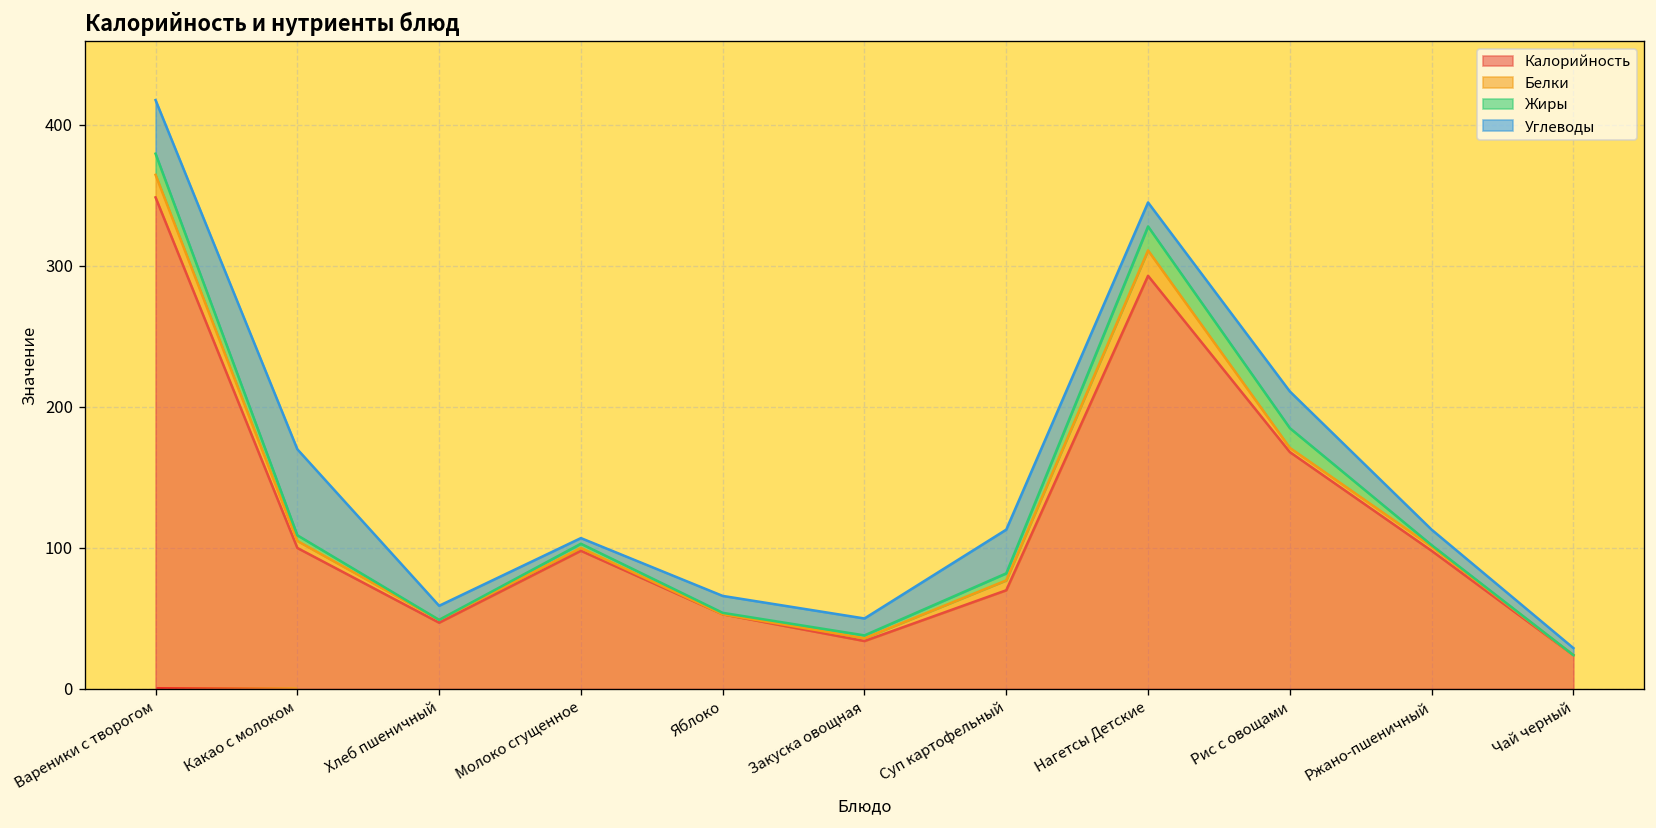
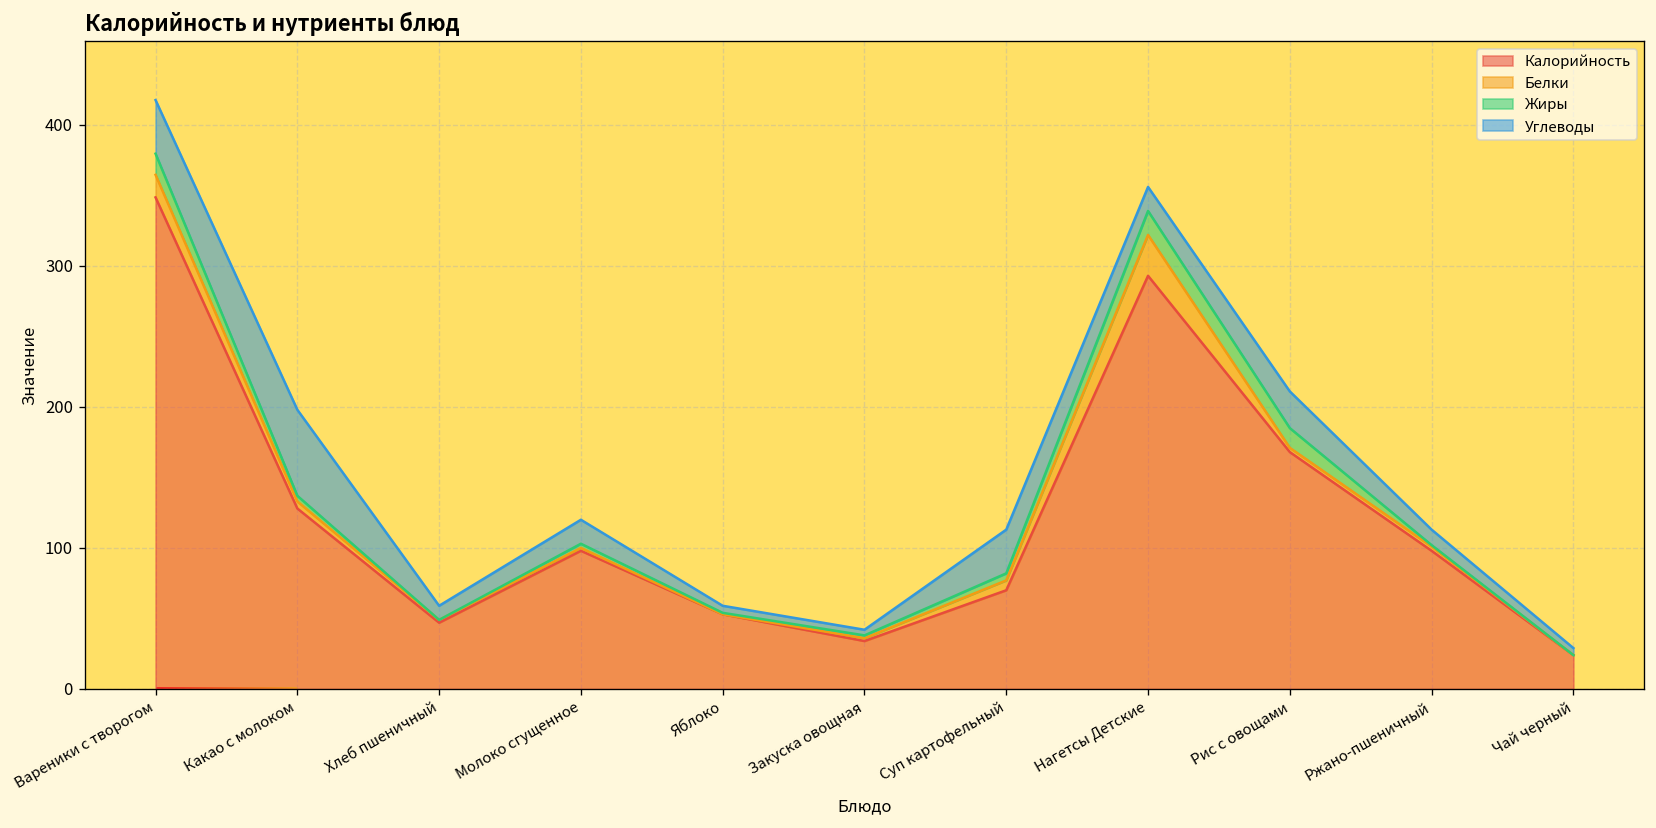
  {
    "Калорийность": {
      "Вареники с творогом": 349,
-     "Какао с молоком": 100,
+     "Какао с молоком": 128,
      "Суп картофельный": 70,
      "Нагетсы Детские": 293,
      "Рис с овощами": 168,
      "Ржано-пшеничный": 98
    },
    "Белки": {
      "Вареники с творогом": 16,
      "Какао с молоком": 5,
      "Суп картофельный": 7,
-     "Нагетсы Детские": 18,
+     "Нагетсы Детские": 29,
      "Рис с овощами": 3
    },
    "Жиры": {
      "Вареники с творогом": 15,
      "Какао с молоком": 4,
      "Молоко сгущенное": 3,
      "Суп картофельный": 5,
      "Нагетсы Детские": 17,
      "Рис с овощами": 14
    },
    "Углеводы": {
      "Вареники с творогом": 38,
      "Какао с молоком": 61,
      "Хлеб пшеничный": 10,
-     "Молоко сгущенное": 4,
-     "Яблоко": 12,
-     "Закуска овощная": 12,
+     "Молоко сгущенное": 17,
+     "Яблоко": 5,
+     "Закуска овощная": 4,
      "Суп картофельный": 31,
      "Нагетсы Детские": 17,
      "Рис с овощами": 26,
      "Ржано-пшеничный": 11,
      "Чай черный": 5
    }
  }
